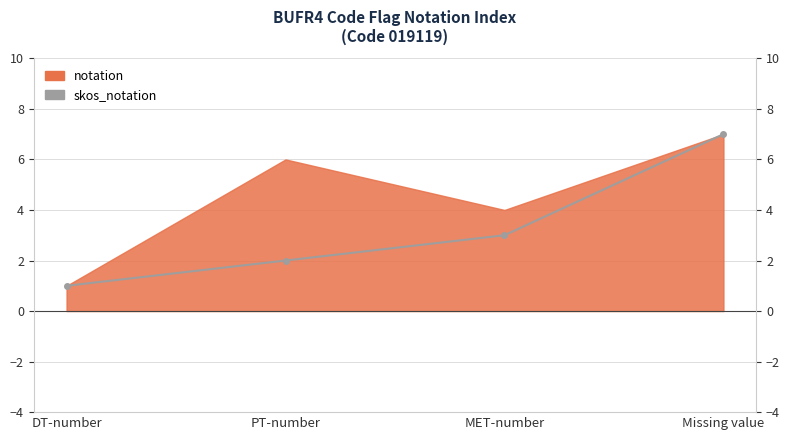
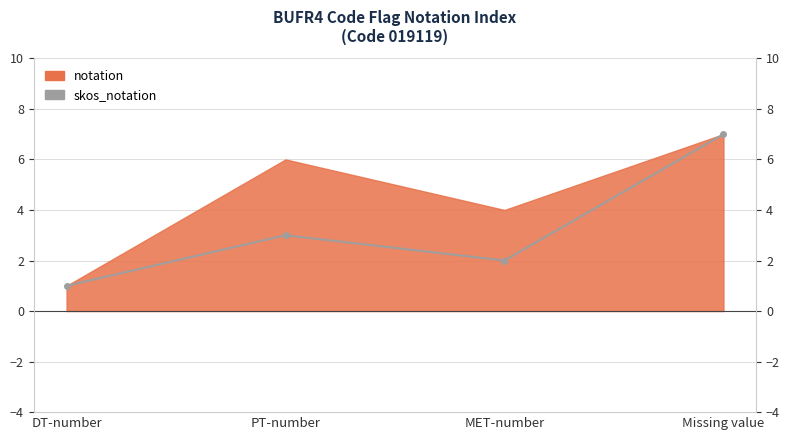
  {
    "skos_notation": {
-     "PT-number": 2,
-     "MET-number": 3
+     "PT-number": 3,
+     "MET-number": 2
    },
    "notation": {
      "PT-number": 6,
      "MET-number": 4
    }
  }
